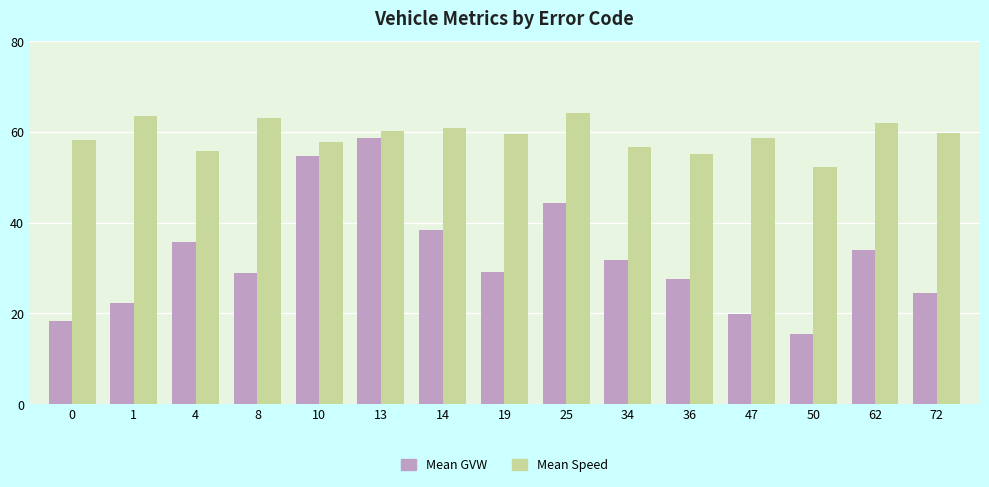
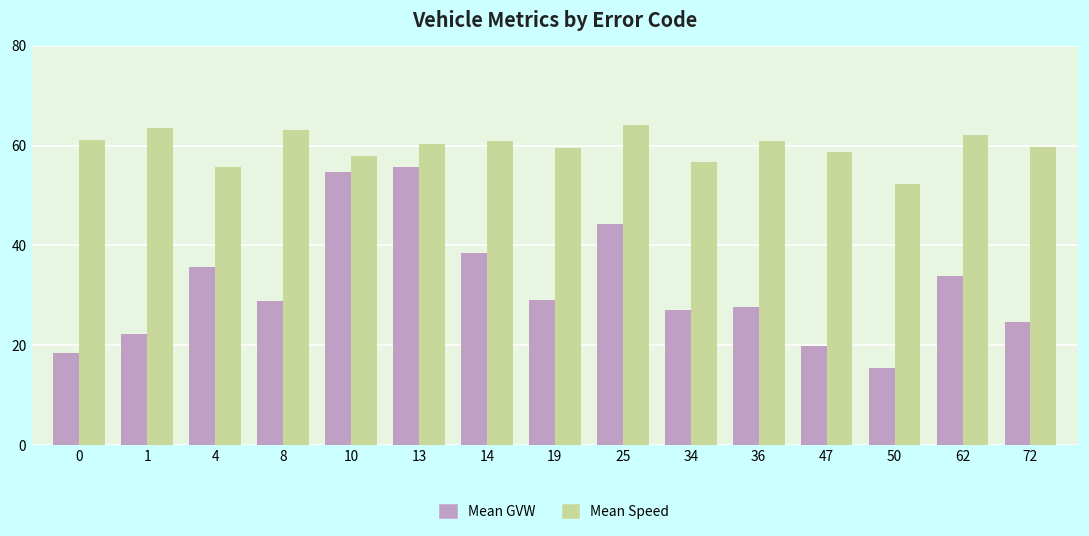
  {
    "Mean GVW": {
      "0": 18,
      "1": 22,
      "4": 36,
      "8": 29,
      "10": 55,
-     "13": 59,
+     "13": 56,
      "14": 38,
      "19": 29,
      "25": 44,
-     "34": 32,
+     "34": 27,
      "36": 28,
      "47": 20,
      "50": 15,
      "62": 34,
      "72": 25
    },
    "Mean Speed": {
-     "0": 58,
+     "0": 61,
      "1": 64,
      "4": 56,
      "8": 63,
      "10": 58,
      "13": 60,
      "14": 61,
      "19": 60,
      "25": 64,
      "34": 57,
-     "36": 55,
+     "36": 61,
      "47": 59,
      "50": 52,
      "62": 62,
      "72": 60
    }
  }
